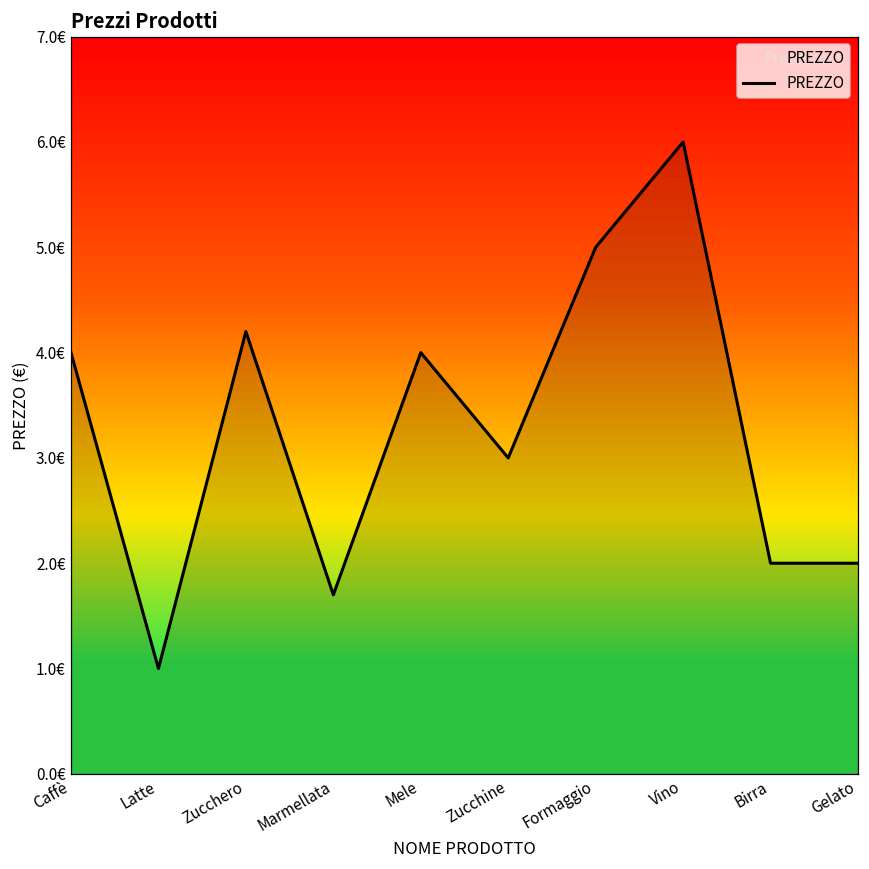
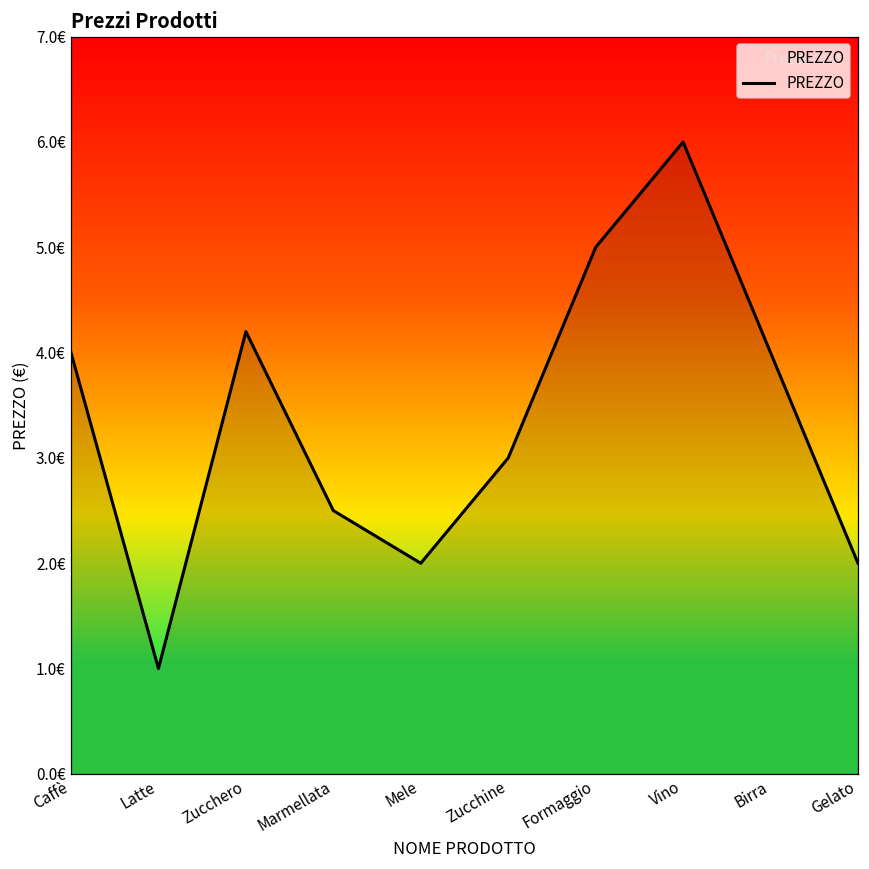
  {
    "Caffè": "4.0€",
    "Latte": "1.0€",
    "Zucchero": "4.2€",
-   "Marmellata": "1.7€",
-   "Mele": "4€",
+   "Marmellata": "2.5€",
+   "Mele": "2€",
    "Zucchine": "3.0€",
    "Formaggio": "5.0€",
    "Vino": "6.0€",
-   "Birra": "2€",
+   "Birra": "4€",
    "Gelato": "2.0€"
  }
